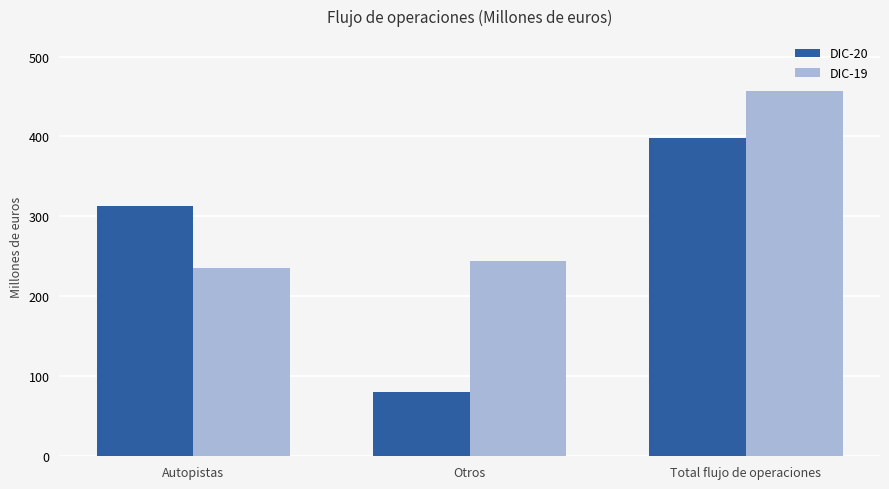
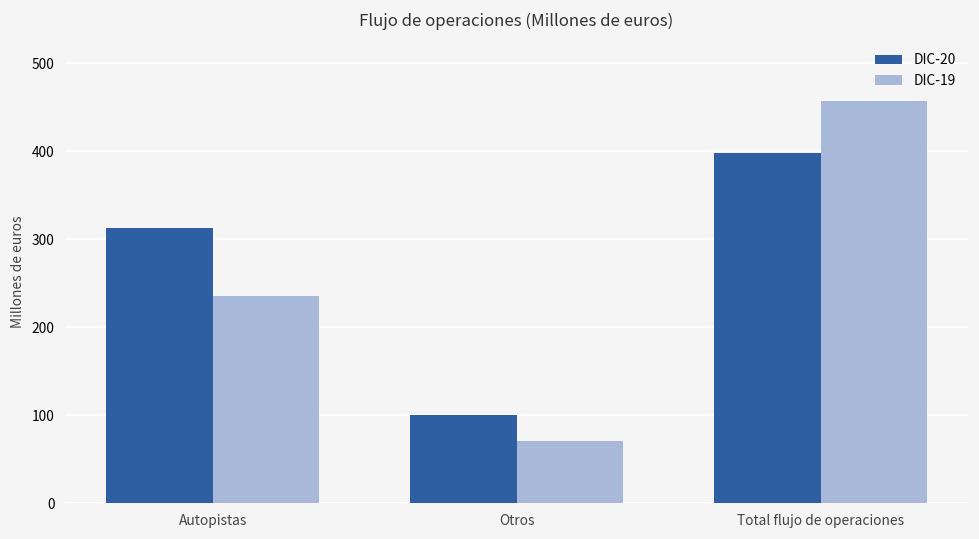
  {
    "DIC-20": {
      "Autopistas": 310,
-     "Otros": 80,
+     "Otros": 100,
      "Total flujo de operaciones": 400
    },
    "DIC-19": {
      "Autopistas": 240,
-     "Otros": 240,
+     "Otros": 70,
      "Total flujo de operaciones": 460
    }
  }
